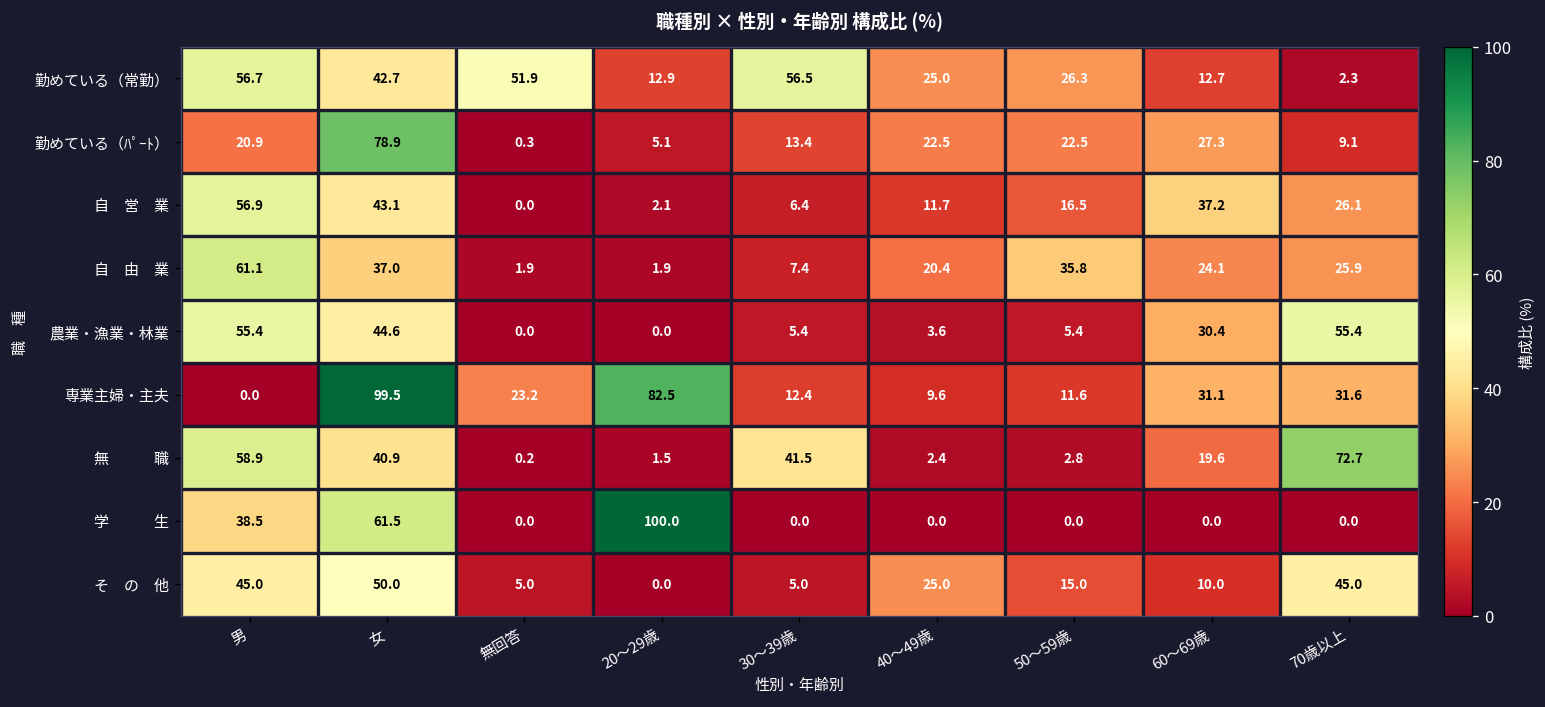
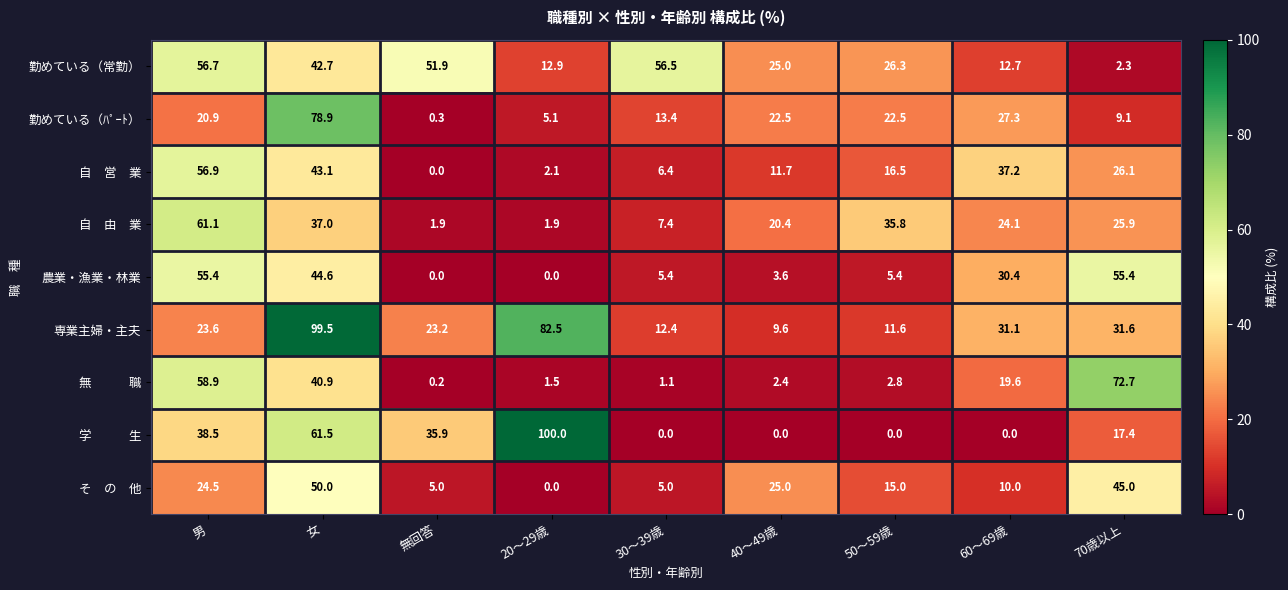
  {
    "勤めている（常勤）": {
      "男": 56.7,
      "女": 42.7,
      "無回答": 51.9,
      "20～29歳": 12.9,
      "30～39歳": 56.5,
      "40～49歳": 25.0,
      "50～59歳": 26.3,
      "60～69歳": 12.7,
      "70歳以上": 2.3
    },
    "勤めている（ﾊﾟｰﾄ）": {
      "男": 20.9,
      "女": 78.9,
      "無回答": 0.3,
      "20～29歳": 5.1,
      "30～39歳": 13.4,
      "40～49歳": 22.5,
      "50～59歳": 22.5,
      "60～69歳": 27.3,
      "70歳以上": 9.1
    },
    "自 営 業": {
      "男": 56.9,
      "女": 43.1,
      "無回答": 0.0,
      "20～29歳": 2.1,
      "30～39歳": 6.4,
      "40～49歳": 11.7,
      "50～59歳": 16.5,
      "60～69歳": 37.2,
      "70歳以上": 26.1
    },
    "自 由 業": {
      "男": 61.1,
      "女": 37.0,
      "無回答": 1.9,
      "20～29歳": 1.9,
      "30～39歳": 7.4,
      "40～49歳": 20.4,
      "50～59歳": 35.8,
      "60～69歳": 24.1,
      "70歳以上": 25.9
    },
    "農業・漁業・林業": {
      "男": 55.4,
      "女": 44.6,
      "無回答": 0.0,
      "20～29歳": 0.0,
      "30～39歳": 5.4,
      "40～49歳": 3.6,
      "50～59歳": 5.4,
      "60～69歳": 30.4,
      "70歳以上": 55.4
    },
    "専業主婦・主夫": {
-     "男": 0.0,
+     "男": 23.6,
      "女": 99.5,
      "無回答": 23.2,
      "20～29歳": 82.5,
      "30～39歳": 12.4,
      "40～49歳": 9.6,
      "50～59歳": 11.6,
      "60～69歳": 31.1,
      "70歳以上": 31.6
    },
    "無 職": {
      "男": 58.9,
      "女": 40.9,
      "無回答": 0.2,
      "20～29歳": 1.5,
-     "30～39歳": 41.5,
+     "30～39歳": 1.1,
      "40～49歳": 2.4,
      "50～59歳": 2.8,
      "60～69歳": 19.6,
      "70歳以上": 72.7
    },
    "学 生": {
      "男": 38.5,
      "女": 61.5,
-     "無回答": 0.0,
+     "無回答": 35.9,
      "20～29歳": 100.0,
      "30～39歳": 0.0,
      "40～49歳": 0.0,
      "50～59歳": 0.0,
      "60～69歳": 0.0,
-     "70歳以上": 0.0
+     "70歳以上": 17.4
    },
    "そ の 他": {
-     "男": 45.0,
+     "男": 24.5,
      "女": 50.0,
      "無回答": 5.0,
      "20～29歳": 0.0,
      "30～39歳": 5.0,
      "40～49歳": 25.0,
      "50～59歳": 15.0,
      "60～69歳": 10.0,
      "70歳以上": 45.0
    }
  }
